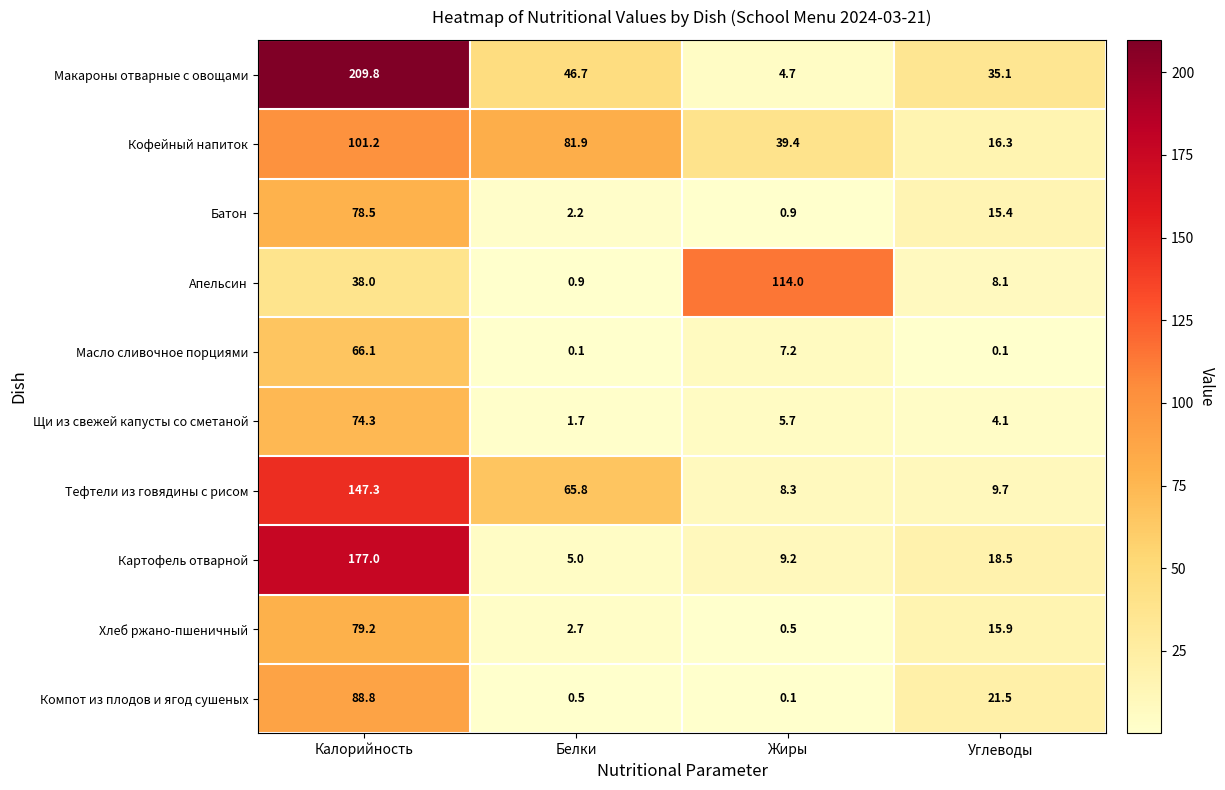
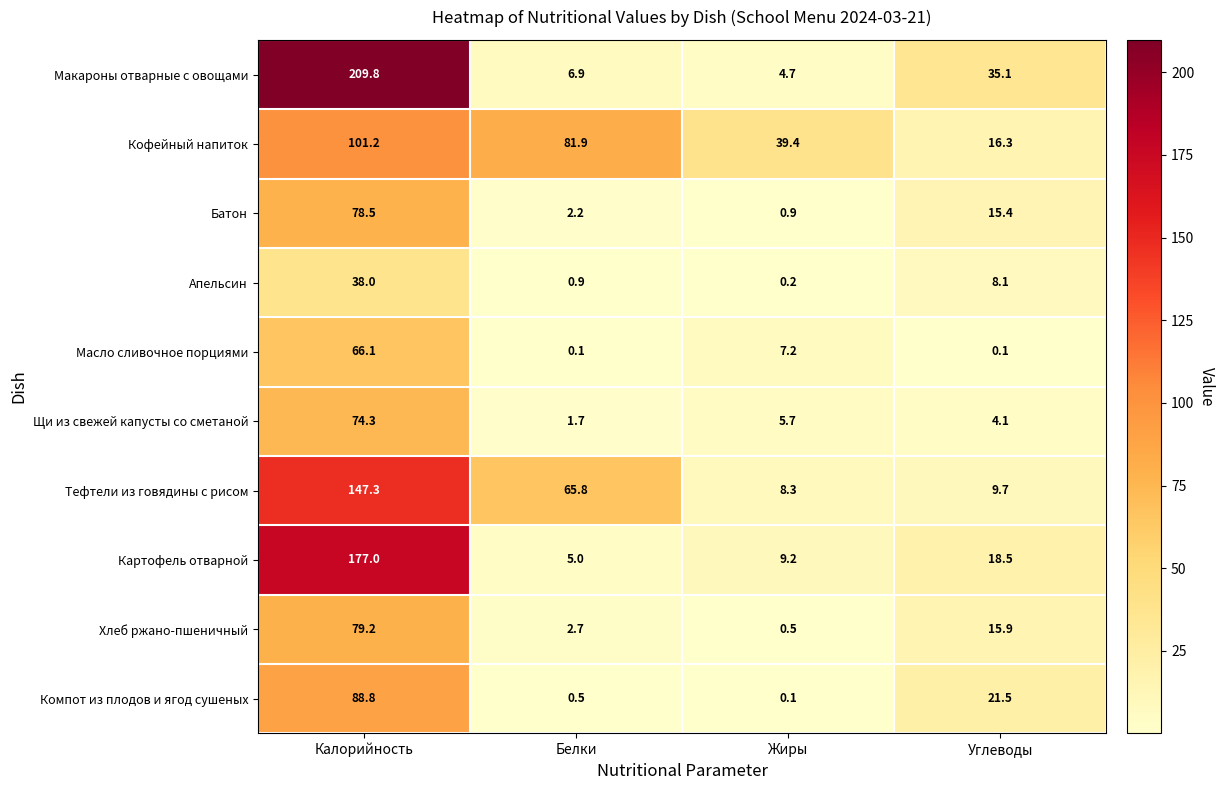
  {
    "Макароны отварные с овощами": {
      "Калорийность": 209.8,
-     "Белки": 46.7,
+     "Белки": 6.9,
      "Жиры": 4.7,
      "Углеводы": 35.1
    },
    "Кофейный напиток": {
      "Калорийность": 101.2,
      "Белки": 81.9,
      "Жиры": 39.4,
      "Углеводы": 16.3
    },
    "Батон": {
      "Калорийность": 78.5,
      "Белки": 2.2,
      "Жиры": 0.9,
      "Углеводы": 15.4
    },
    "Апельсин": {
      "Калорийность": 38.0,
      "Белки": 0.9,
-     "Жиры": 114.0,
+     "Жиры": 0.2,
      "Углеводы": 8.1
    },
    "Масло сливочное порциями": {
      "Калорийность": 66.1,
      "Белки": 0.1,
      "Жиры": 7.2,
      "Углеводы": 0.1
    },
    "Щи из свежей капусты со сметаной": {
      "Калорийность": 74.3,
      "Белки": 1.7,
      "Жиры": 5.7,
      "Углеводы": 4.1
    },
    "Тефтели из говядины с рисом": {
      "Калорийность": 147.3,
      "Белки": 65.8,
      "Жиры": 8.3,
      "Углеводы": 9.7
    },
    "Картофель отварной": {
      "Калорийность": 177.0,
      "Белки": 5.0,
      "Жиры": 9.2,
      "Углеводы": 18.5
    },
    "Хлеб ржано-пшеничный": {
      "Калорийность": 79.2,
      "Белки": 2.7,
      "Жиры": 0.5,
      "Углеводы": 15.9
    },
    "Компот из плодов и ягод сушеных": {
      "Калорийность": 88.8,
      "Белки": 0.5,
      "Жиры": 0.1,
      "Углеводы": 21.5
    }
  }
